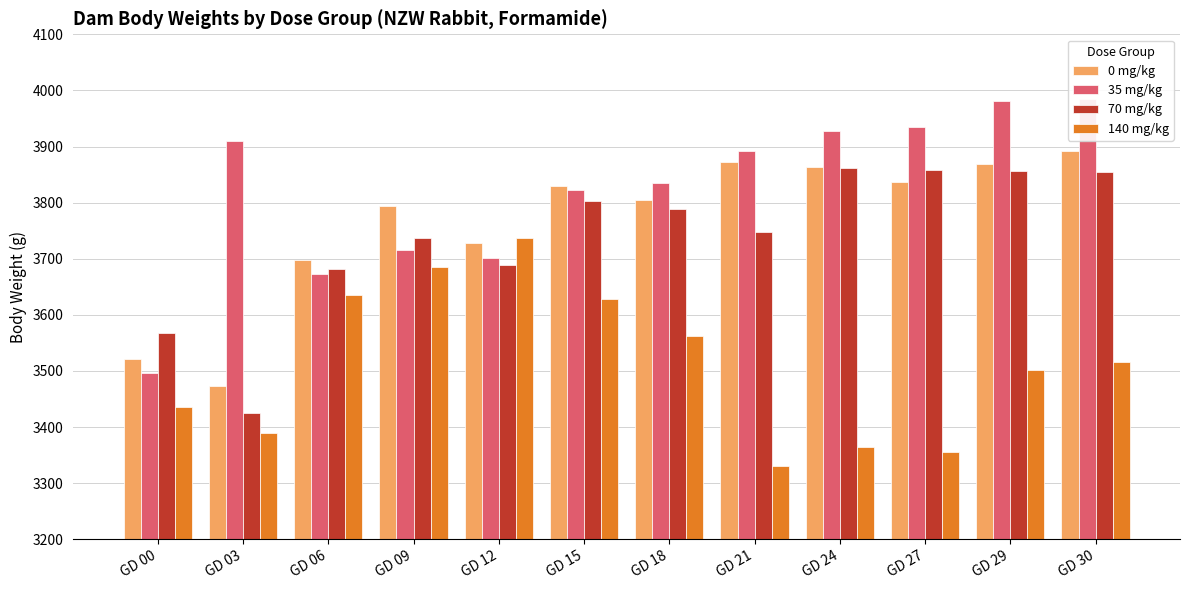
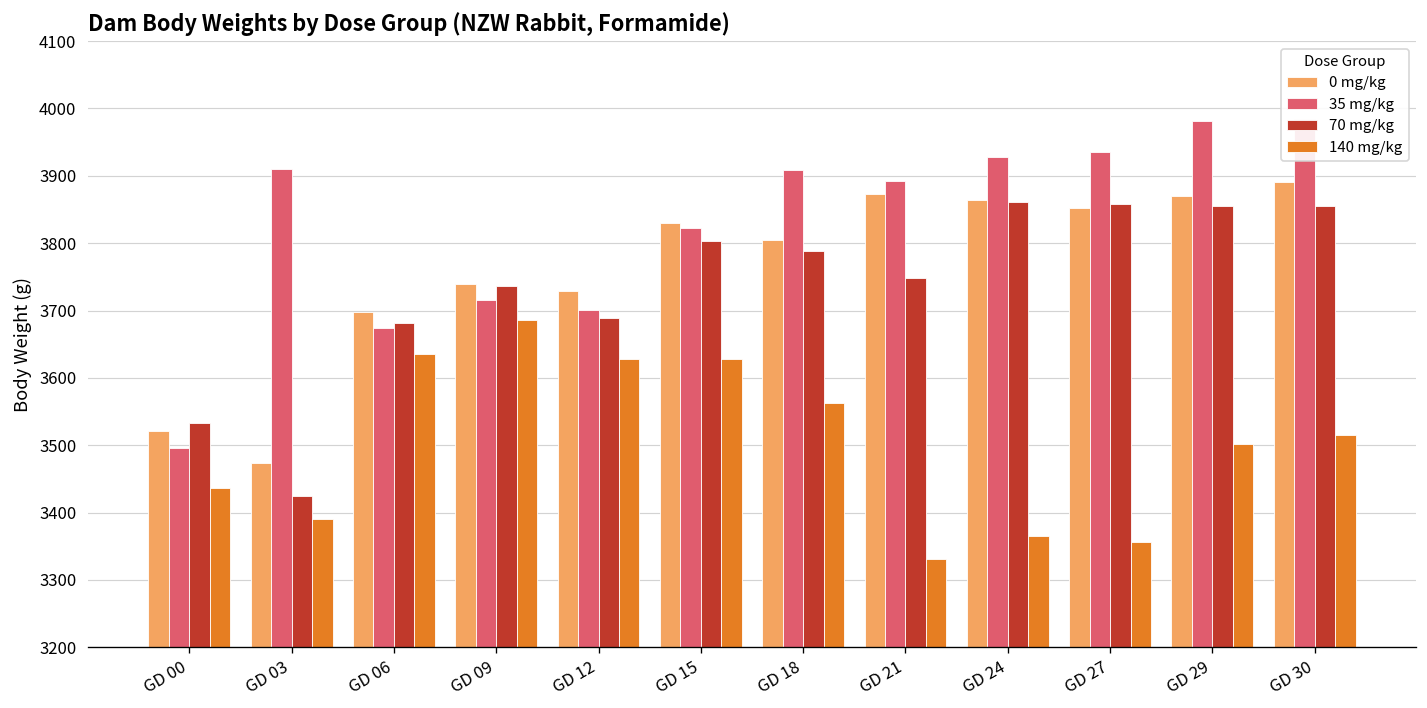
  {
    "0 mg/kg": {
      "GD 00": 3520,
      "GD 03": 3470,
      "GD 06": 3700,
-     "GD 09": 3790,
+     "GD 09": 3740,
      "GD 12": 3730,
      "GD 15": 3830,
      "GD 18": 3800,
      "GD 21": 3870,
      "GD 24": 3860,
-     "GD 27": 3840,
+     "GD 27": 3850,
      "GD 29": 3870,
      "GD 30": 3890
    },
    "35 mg/kg": {
      "GD 00": 3500,
      "GD 03": 3910,
      "GD 06": 3670,
      "GD 09": 3720,
      "GD 12": 3700,
      "GD 15": 3820,
-     "GD 18": 3830,
+     "GD 18": 3910,
      "GD 21": 3890,
      "GD 24": 3930,
      "GD 27": 3930,
      "GD 29": 3980
    },
    "70 mg/kg": {
-     "GD 00": 3570,
+     "GD 00": 3530,
      "GD 03": 3430,
      "GD 06": 3680,
      "GD 09": 3740,
      "GD 12": 3690,
      "GD 15": 3800,
      "GD 18": 3790,
      "GD 21": 3750,
      "GD 24": 3860,
      "GD 27": 3860,
      "GD 29": 3860,
      "GD 30": 3860
    },
    "140 mg/kg": {
      "GD 00": 3440,
      "GD 03": 3390,
      "GD 06": 3640,
      "GD 09": 3690,
-     "GD 12": 3740,
+     "GD 12": 3630,
      "GD 15": 3630,
      "GD 18": 3560,
      "GD 21": 3330,
      "GD 24": 3360,
      "GD 27": 3360,
      "GD 29": 3500,
      "GD 30": 3520
    }
  }
